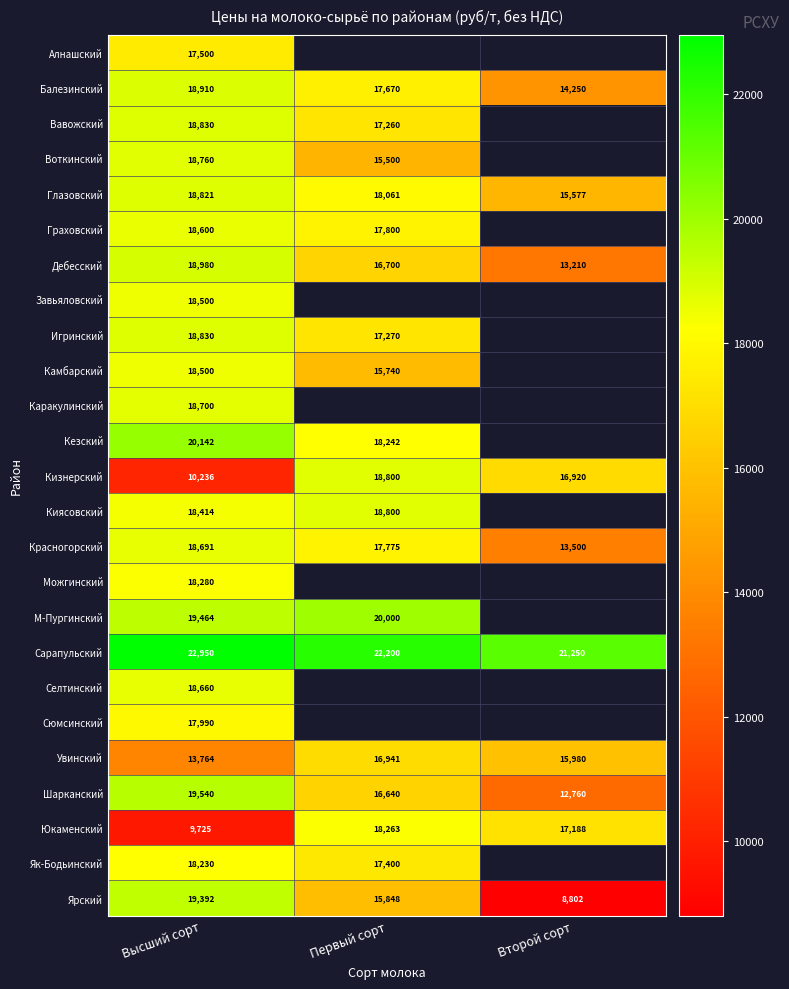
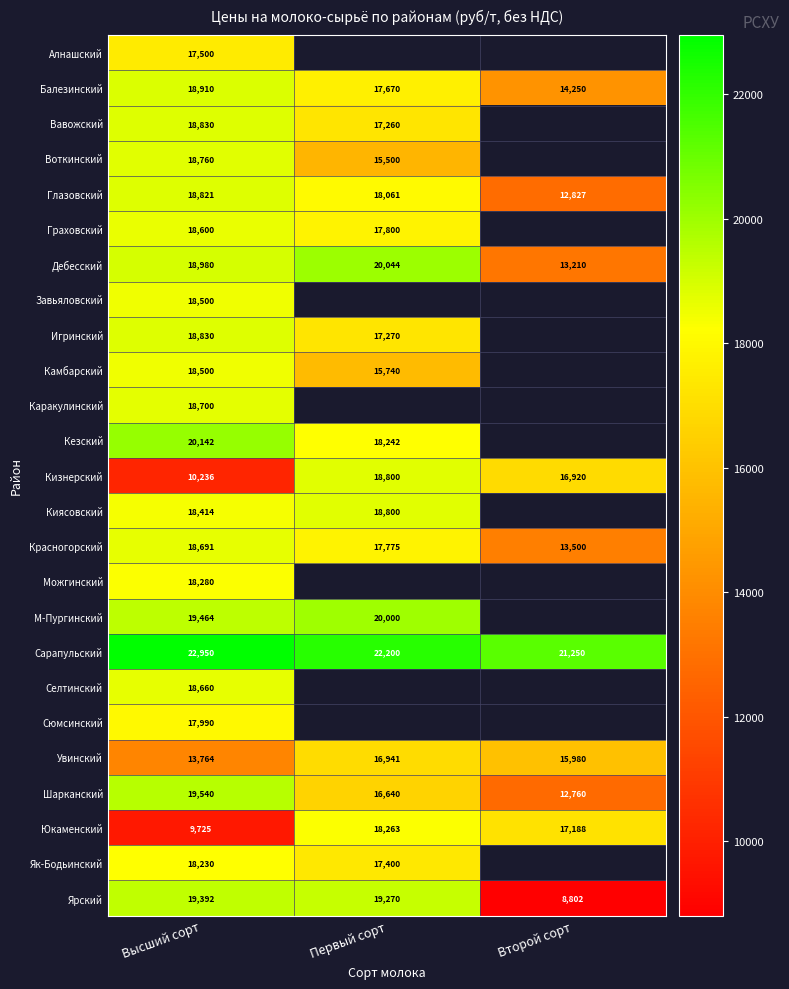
  {
    "Алнашский": {
      "Высший сорт": "17,500"
    },
    "Балезинский": {
      "Высший сорт": "18,910",
      "Первый сорт": "17,670",
      "Второй сорт": "14,250"
    },
    "Вавожский": {
      "Высший сорт": "18,830",
      "Первый сорт": "17,260"
    },
    "Воткинский": {
      "Высший сорт": "18,760",
      "Первый сорт": "15,500"
    },
    "Глазовский": {
      "Высший сорт": "18,821",
      "Первый сорт": "18,061",
-     "Второй сорт": "15,577"
+     "Второй сорт": "12,827"
    },
    "Граховский": {
      "Высший сорт": "18,600",
      "Первый сорт": "17,800"
    },
    "Дебесский": {
      "Высший сорт": "18,980",
-     "Первый сорт": "16,700",
+     "Первый сорт": "20,044",
      "Второй сорт": "13,210"
    },
    "Завьяловский": {
      "Высший сорт": "18,500"
    },
    "Игринский": {
      "Высший сорт": "18,830",
      "Первый сорт": "17,270"
    },
    "Камбарский": {
      "Высший сорт": "18,500",
      "Первый сорт": "15,740"
    },
    "Каракулинский": {
      "Высший сорт": "18,700"
    },
    "Кезский": {
      "Высший сорт": "20,142",
      "Первый сорт": "18,242"
    },
    "Кизнерский": {
      "Высший сорт": "10,236",
      "Первый сорт": "18,800",
      "Второй сорт": "16,920"
    },
    "Киясовский": {
      "Высший сорт": "18,414",
      "Первый сорт": "18,800"
    },
    "Красногорский": {
      "Высший сорт": "18,691",
      "Первый сорт": "17,775",
      "Второй сорт": "13,500"
    },
    "Можгинский": {
      "Высший сорт": "18,280"
    },
    "М-Пургинский": {
      "Высший сорт": "19,464",
      "Первый сорт": "20,000"
    },
    "Сарапульский": {
      "Высший сорт": "22,950",
      "Первый сорт": "22,200",
      "Второй сорт": "21,250"
    },
    "Селтинский": {
      "Высший сорт": "18,660"
    },
    "Сюмсинский": {
      "Высший сорт": "17,990"
    },
    "Увинский": {
      "Высший сорт": "13,764",
      "Первый сорт": "16,941",
      "Второй сорт": "15,980"
    },
    "Шарканский": {
      "Высший сорт": "19,540",
      "Первый сорт": "16,640",
      "Второй сорт": "12,760"
    },
    "Юкаменский": {
      "Высший сорт": "9,725",
      "Первый сорт": "18,263",
      "Второй сорт": "17,188"
    },
    "Як-Бодьинский": {
      "Высший сорт": "18,230",
      "Первый сорт": "17,400"
    },
    "Ярский": {
      "Высший сорт": "19,392",
-     "Первый сорт": "15,848",
+     "Первый сорт": "19,270",
      "Второй сорт": "8,802"
    }
  }
